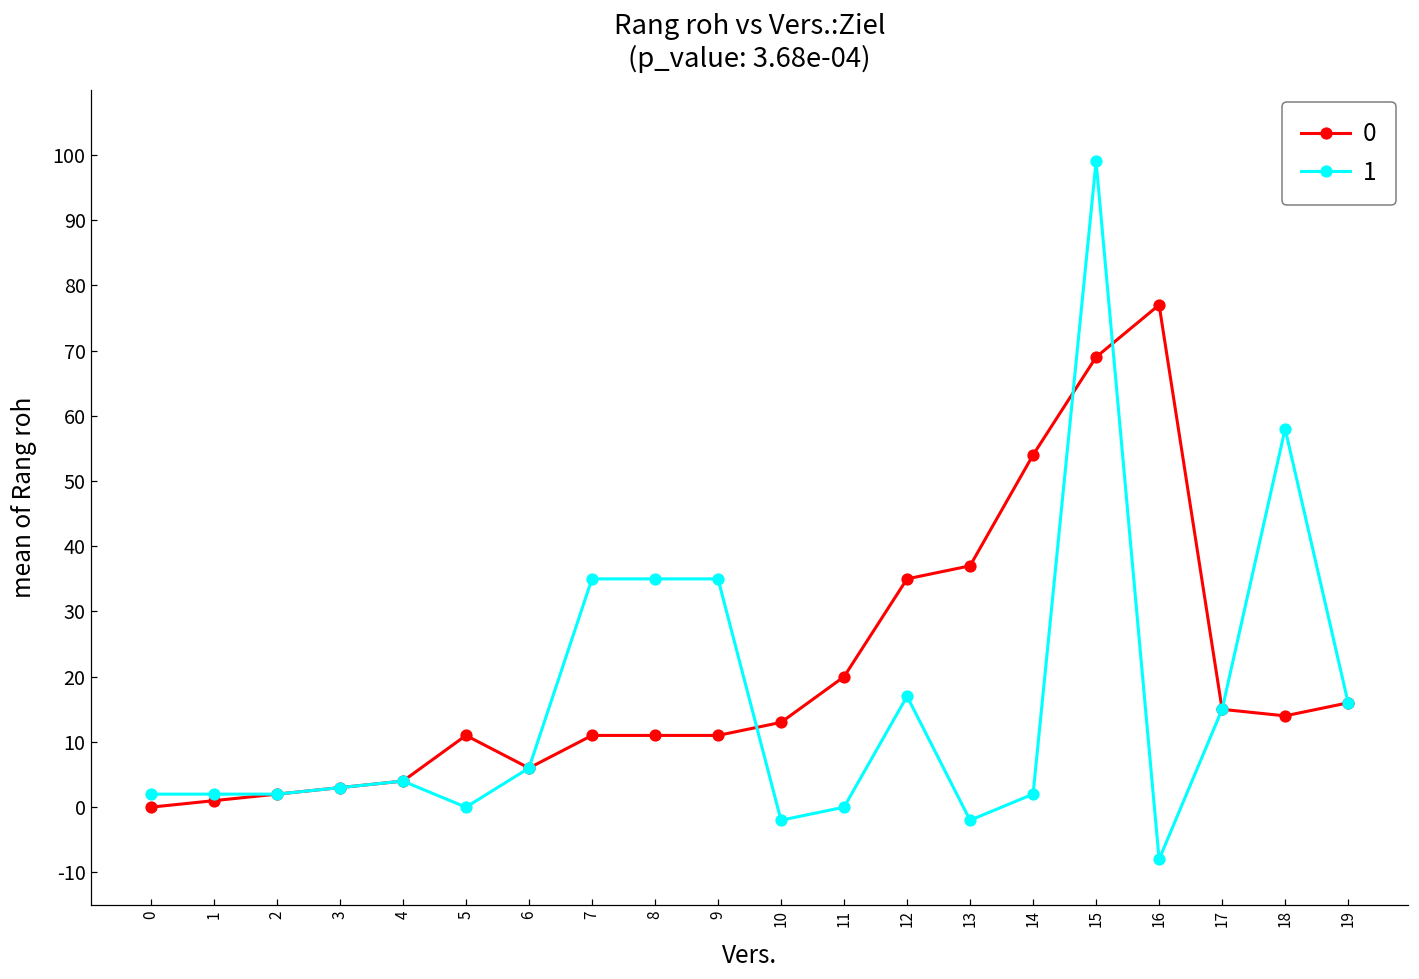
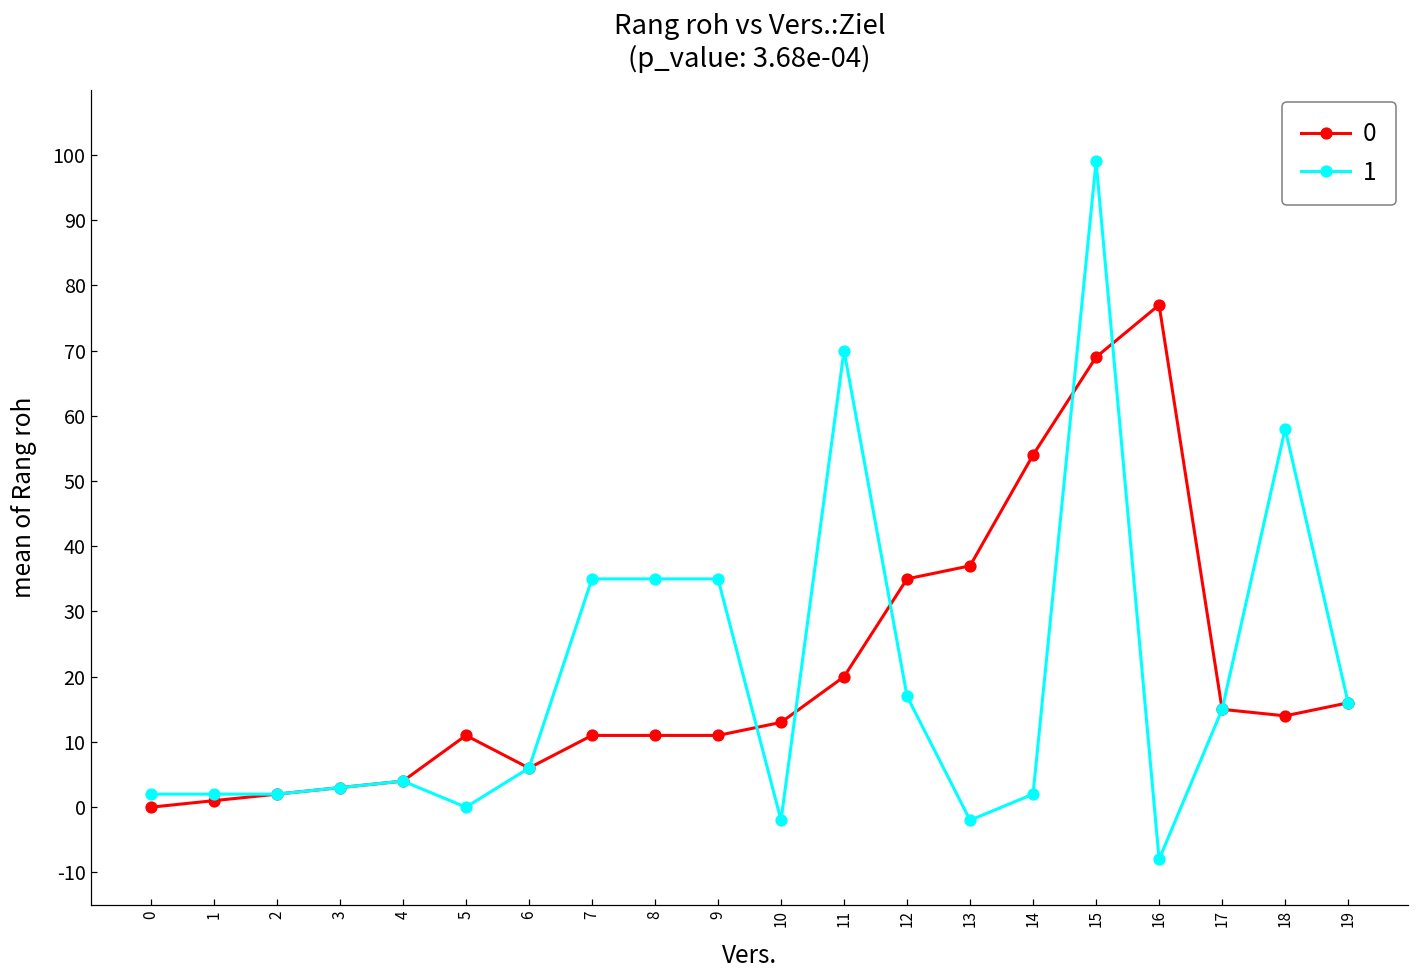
  {
    "0": {
      "0": 0,
      "1": 1,
      "5": 11,
      "7": 11,
      "8": 11,
      "9": 11,
      "10": 13,
      "11": 20,
      "12": 35,
      "13": 37,
      "14": 54,
      "15": 69,
      "16": 77,
      "18": 14
    },
    "1": {
      "0": 2,
      "1": 2,
      "5": 0,
      "7": 35,
      "8": 35,
      "9": 35,
      "10": -2,
-     "11": 0,
+     "11": 70,
      "12": 17,
      "13": -2,
      "14": 2,
      "15": 99,
      "16": -8,
      "18": 58
    }
  }
